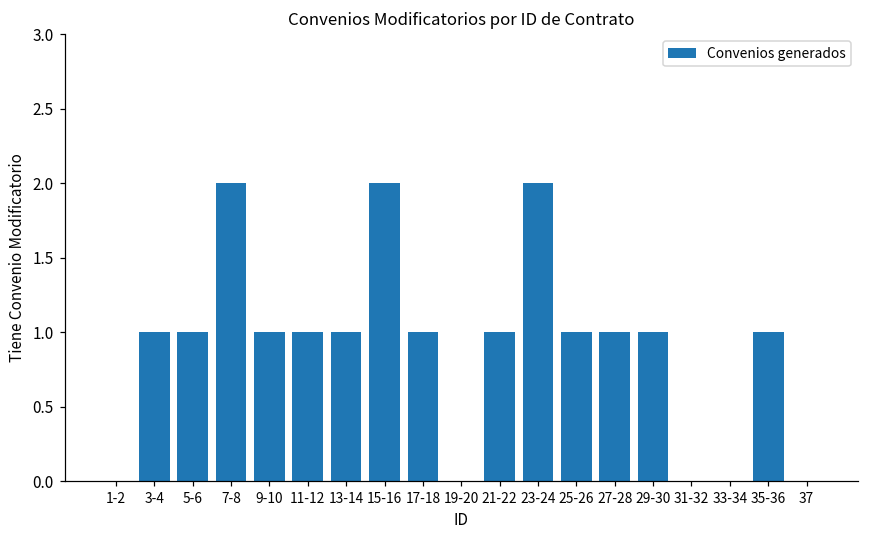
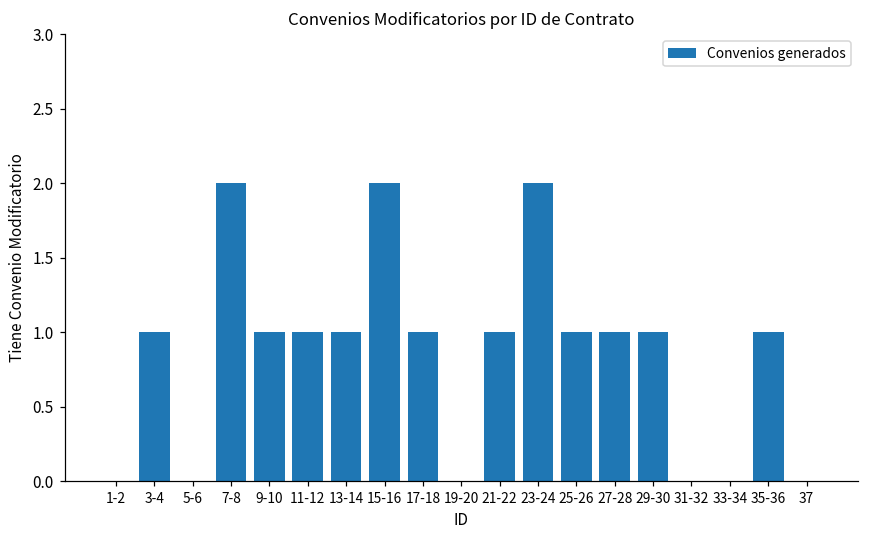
  {
    "1-2": 0,
    "3-4": 1,
-   "5-6": 1,
+   "5-6": 0,
    "7-8": 2,
    "9-10": 1,
    "11-12": 1,
    "13-14": 1,
    "15-16": 2,
    "17-18": 1,
    "19-20": 0,
    "21-22": 1,
    "23-24": 2,
    "25-26": 1,
    "27-28": 1,
    "29-30": 1,
    "31-32": 0,
    "33-34": 0,
    "35-36": 1,
    "37": 0
  }
